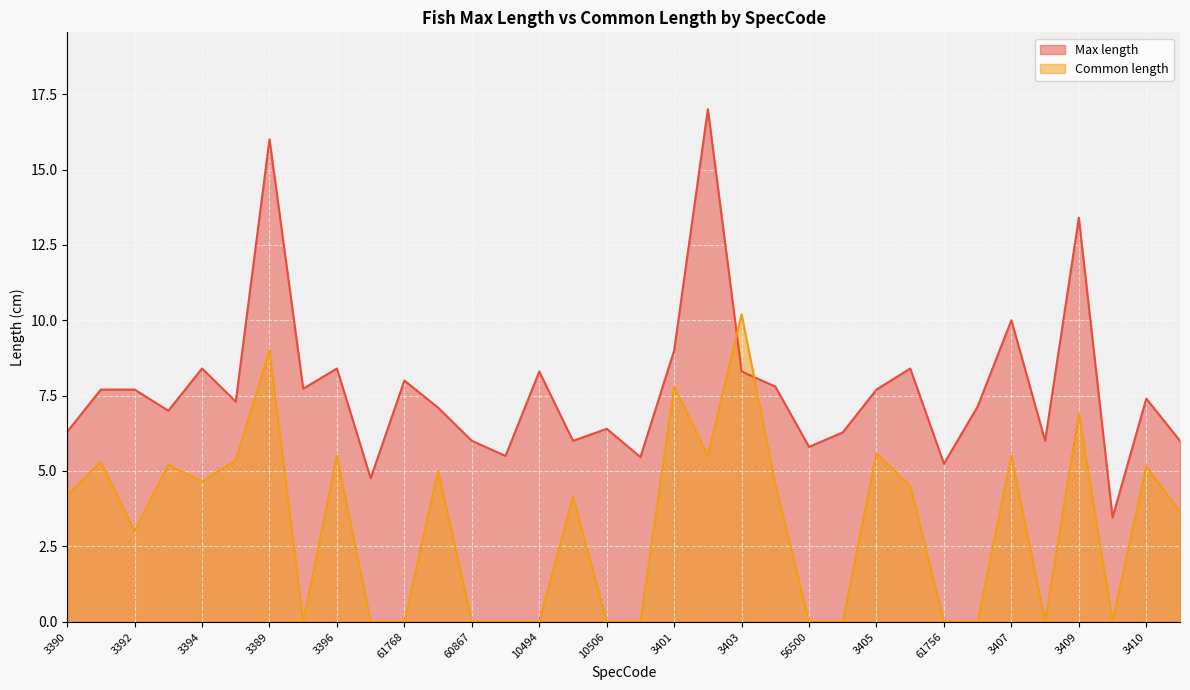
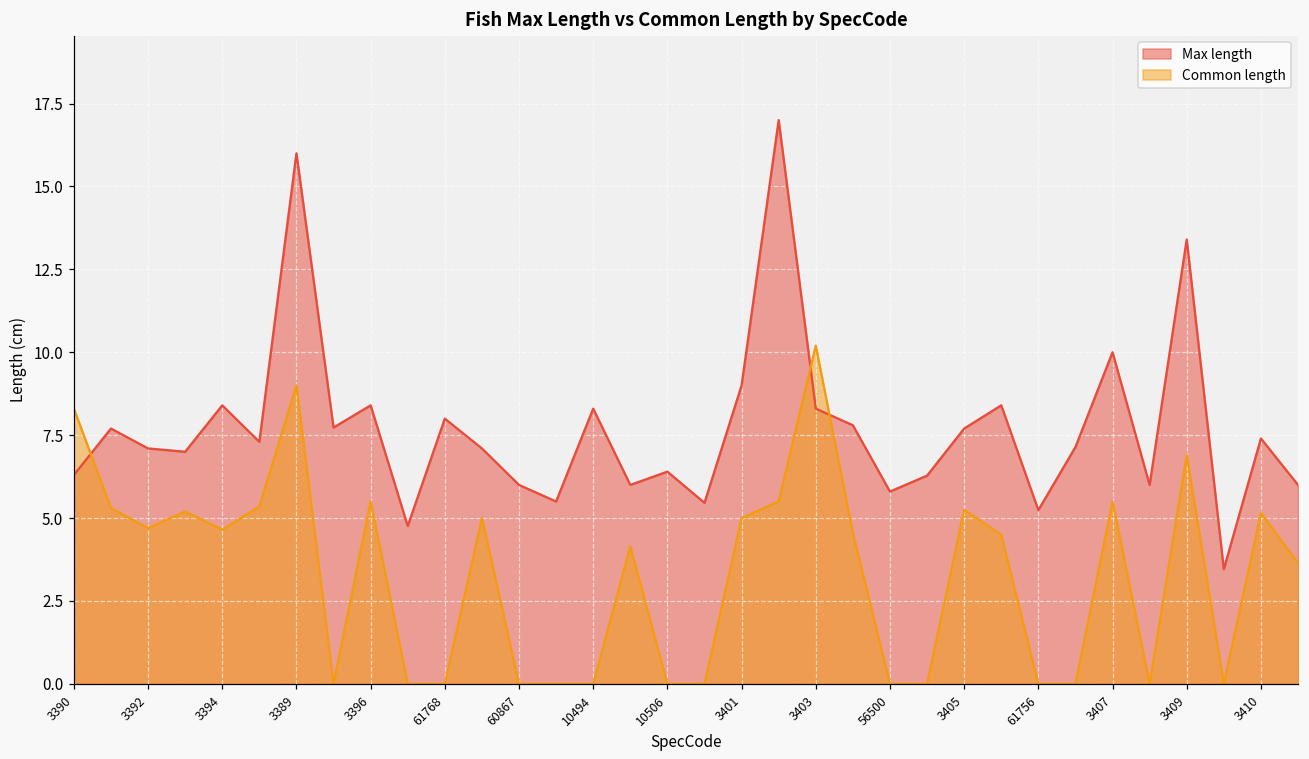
  {
    "Max length": {
      "3390": 6.3,
-     "3392": 7.7,
+     "3392": 7.1,
      "3394": 8.4,
      "3389": 16.0,
      "3396": 8.4,
      "61768": 8.0,
      "60867": 6.0,
      "10494": 8.3,
      "10506": 6.4,
      "3401": 9.0,
      "3403": 8.3,
      "56500": 5.8,
      "3405": 7.7,
      "61756": 5.2,
      "3407": 10.0,
      "3409": 13.4,
      "3410": 7.4
    },
    "Common length": {
-     "3390": 4.2,
-     "3392": 3.0,
+     "3390": 8.3,
+     "3392": 4.7,
      "3394": 4.7,
      "3389": 9.0,
      "3396": 5.5,
      "61768": 0.0,
      "60867": 0.0,
      "10494": 0.0,
      "10506": 0.0,
-     "3401": 7.8,
+     "3401": 5.0,
      "3403": 10.2,
      "56500": 0.0,
-     "3405": 5.6,
+     "3405": 5.3,
      "61756": 0.0,
      "3407": 5.5,
      "3409": 6.9,
      "3410": 5.2
    }
  }
